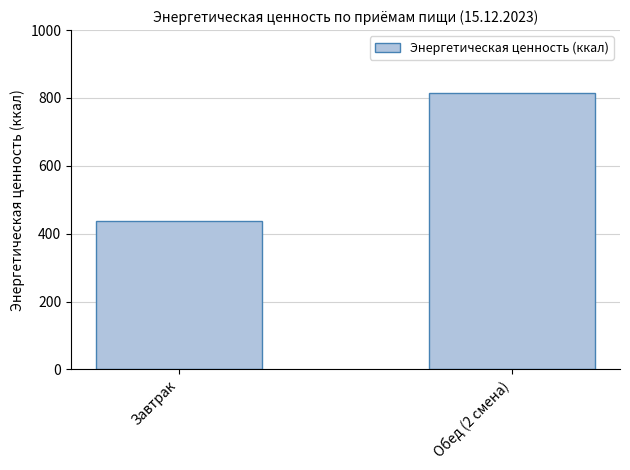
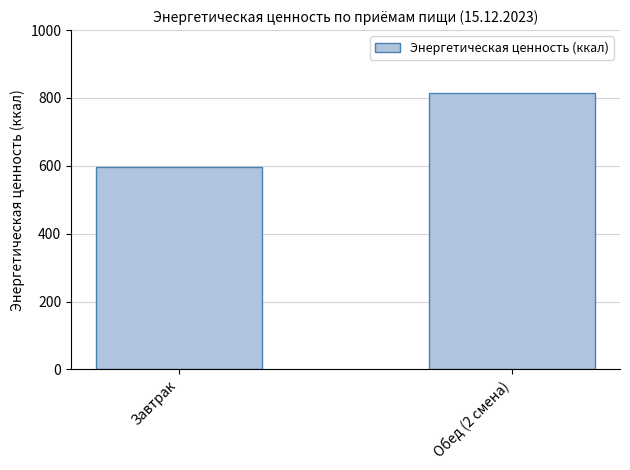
  {
-   "Завтрак": 440,
+   "Завтрак": 600,
    "Обед (2 смена)": 810
  }
